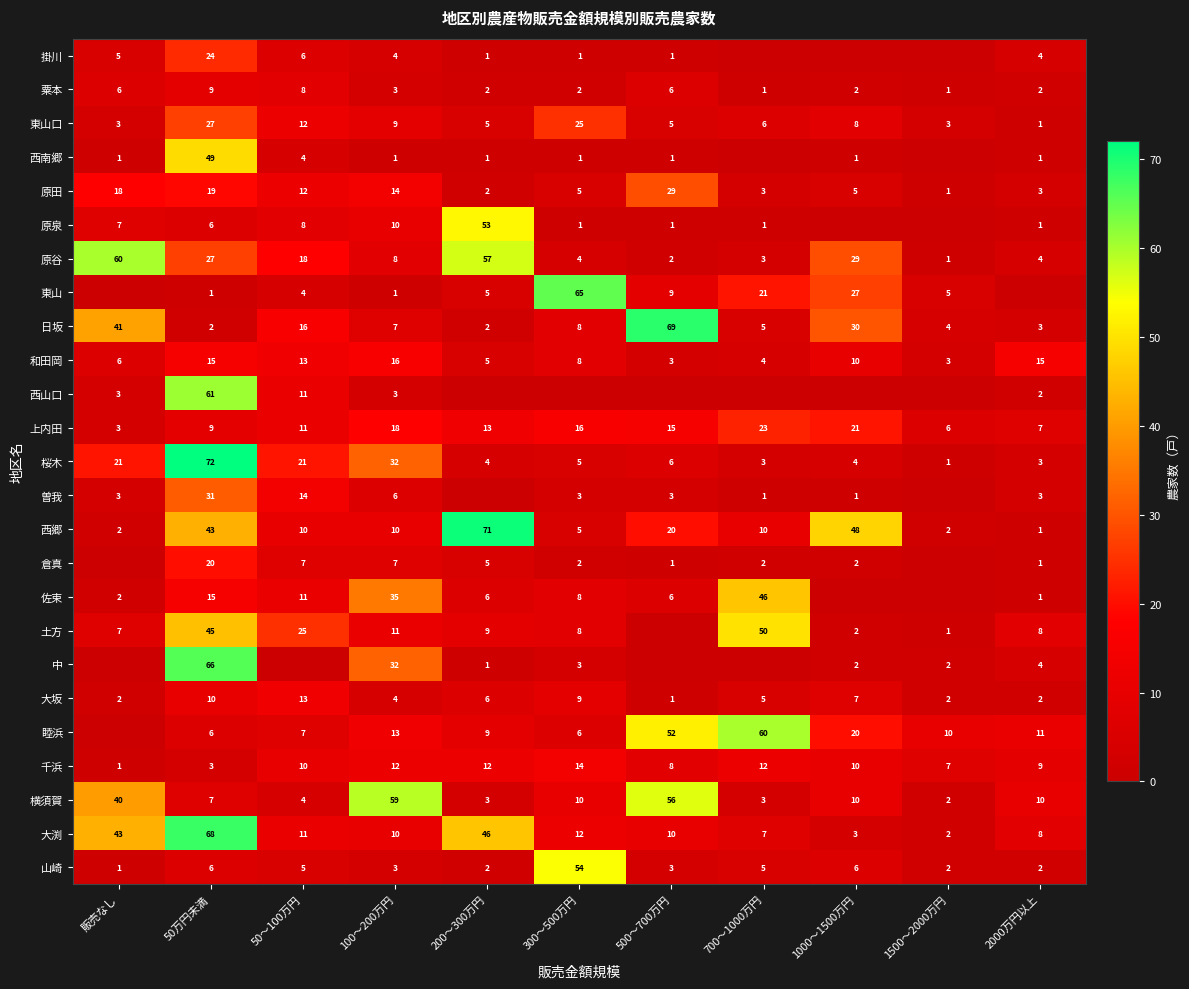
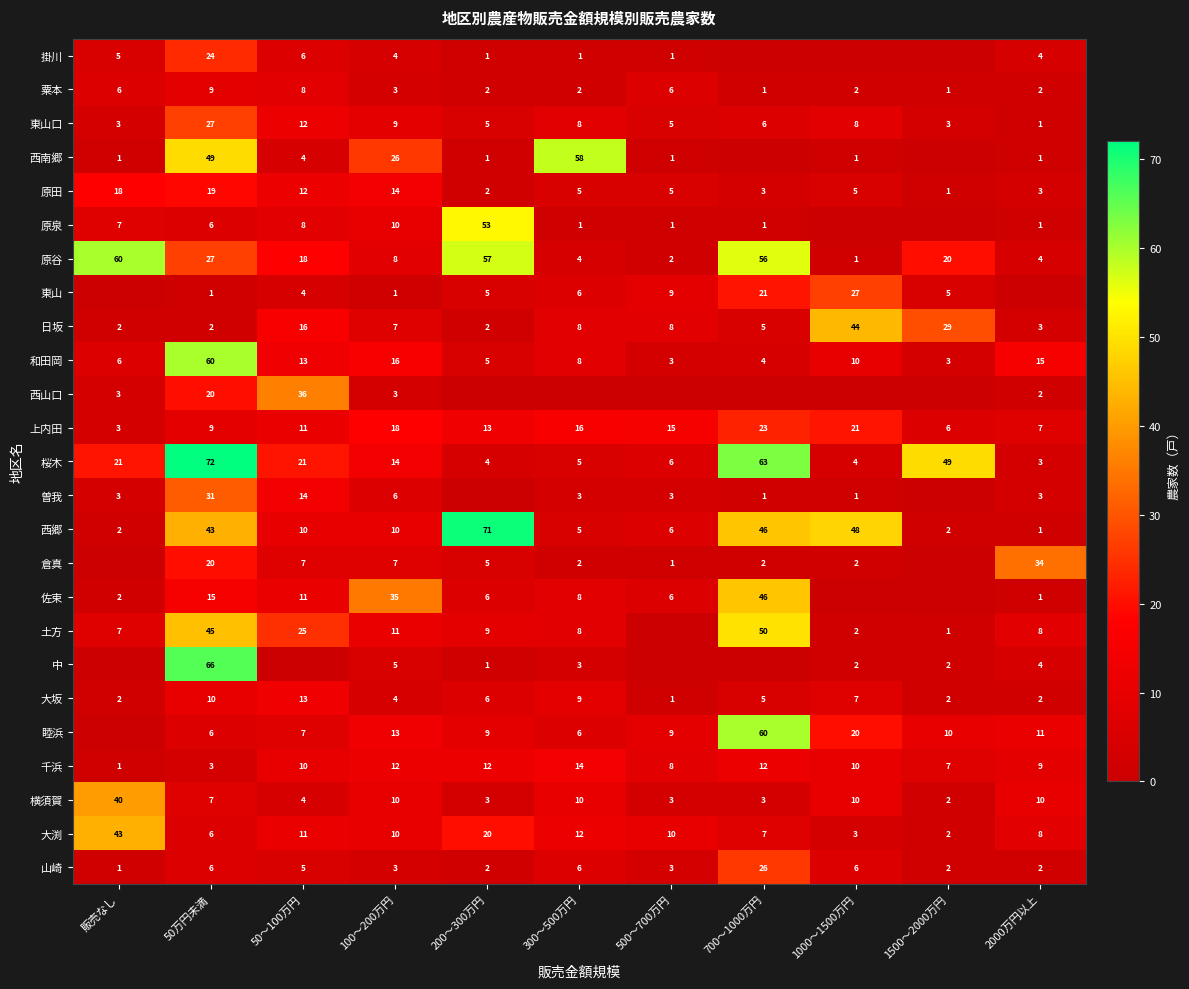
  {
    "東山口": {
      "販売なし": 3,
      "50万円未満": 27,
      "50～100万円": 12,
      "100～200万円": 9,
      "200～300万円": 5,
-     "300～500万円": 25,
+     "300～500万円": 8,
      "500～700万円": 5,
      "700～1000万円": 6,
      "1000～1500万円": 8,
      "1500～2000万円": 3,
      "2000万円以上": 1
    },
    "西南郷": {
      "販売なし": 1,
      "50万円未満": 49,
      "50～100万円": 4,
-     "100～200万円": 1,
+     "100～200万円": 26,
      "200～300万円": 1,
-     "300～500万円": 1,
+     "300～500万円": 58,
      "500～700万円": 1,
      "1000～1500万円": 1,
      "2000万円以上": 1
    },
    "原田": {
      "販売なし": 18,
      "50万円未満": 19,
      "50～100万円": 12,
      "100～200万円": 14,
      "200～300万円": 2,
      "300～500万円": 5,
-     "500～700万円": 29,
+     "500～700万円": 5,
      "700～1000万円": 3,
      "1000～1500万円": 5,
      "1500～2000万円": 1,
      "2000万円以上": 3
    },
    "原谷": {
      "販売なし": 60,
      "50万円未満": 27,
      "50～100万円": 18,
      "100～200万円": 8,
      "200～300万円": 57,
      "300～500万円": 4,
      "500～700万円": 2,
-     "700～1000万円": 3,
-     "1000～1500万円": 29,
-     "1500～2000万円": 1,
+     "700～1000万円": 56,
+     "1000～1500万円": 1,
+     "1500～2000万円": 20,
      "2000万円以上": 4
    },
    "東山": {
      "50万円未満": 1,
      "50～100万円": 4,
      "100～200万円": 1,
      "200～300万円": 5,
-     "300～500万円": 65,
+     "300～500万円": 6,
      "500～700万円": 9,
      "700～1000万円": 21,
      "1000～1500万円": 27,
      "1500～2000万円": 5
    },
    "日坂": {
-     "販売なし": 41,
+     "販売なし": 2,
      "50万円未満": 2,
      "50～100万円": 16,
      "100～200万円": 7,
      "200～300万円": 2,
      "300～500万円": 8,
-     "500～700万円": 69,
+     "500～700万円": 8,
      "700～1000万円": 5,
-     "1000～1500万円": 30,
-     "1500～2000万円": 4,
+     "1000～1500万円": 44,
+     "1500～2000万円": 29,
      "2000万円以上": 3
    },
    "和田岡": {
      "販売なし": 6,
-     "50万円未満": 15,
+     "50万円未満": 60,
      "50～100万円": 13,
      "100～200万円": 16,
      "200～300万円": 5,
      "300～500万円": 8,
      "500～700万円": 3,
      "700～1000万円": 4,
      "1000～1500万円": 10,
      "1500～2000万円": 3,
      "2000万円以上": 15
    },
    "西山口": {
      "販売なし": 3,
-     "50万円未満": 61,
-     "50～100万円": 11,
+     "50万円未満": 20,
+     "50～100万円": 36,
      "100～200万円": 3,
      "2000万円以上": 2
    },
    "桜木": {
      "販売なし": 21,
      "50万円未満": 72,
      "50～100万円": 21,
-     "100～200万円": 32,
+     "100～200万円": 14,
      "200～300万円": 4,
      "300～500万円": 5,
      "500～700万円": 6,
-     "700～1000万円": 3,
+     "700～1000万円": 63,
      "1000～1500万円": 4,
-     "1500～2000万円": 1,
+     "1500～2000万円": 49,
      "2000万円以上": 3
    },
    "西郷": {
      "販売なし": 2,
      "50万円未満": 43,
      "50～100万円": 10,
      "100～200万円": 10,
      "200～300万円": 71,
      "300～500万円": 5,
-     "500～700万円": 20,
-     "700～1000万円": 10,
+     "500～700万円": 6,
+     "700～1000万円": 46,
      "1000～1500万円": 48,
      "1500～2000万円": 2,
      "2000万円以上": 1
    },
    "倉真": {
      "50万円未満": 20,
      "50～100万円": 7,
      "100～200万円": 7,
      "200～300万円": 5,
      "300～500万円": 2,
      "500～700万円": 1,
      "700～1000万円": 2,
      "1000～1500万円": 2,
-     "2000万円以上": 1
+     "2000万円以上": 34
    },
    "中": {
      "50万円未満": 66,
-     "100～200万円": 32,
+     "100～200万円": 5,
      "200～300万円": 1,
      "300～500万円": 3,
      "1000～1500万円": 2,
      "1500～2000万円": 2,
      "2000万円以上": 4
    },
    "睦浜": {
      "50万円未満": 6,
      "50～100万円": 7,
      "100～200万円": 13,
      "200～300万円": 9,
      "300～500万円": 6,
-     "500～700万円": 52,
+     "500～700万円": 9,
      "700～1000万円": 60,
      "1000～1500万円": 20,
      "1500～2000万円": 10,
      "2000万円以上": 11
    },
    "横須賀": {
      "販売なし": 40,
      "50万円未満": 7,
      "50～100万円": 4,
-     "100～200万円": 59,
+     "100～200万円": 10,
      "200～300万円": 3,
      "300～500万円": 10,
-     "500～700万円": 56,
+     "500～700万円": 3,
      "700～1000万円": 3,
      "1000～1500万円": 10,
      "1500～2000万円": 2,
      "2000万円以上": 10
    },
    "大渕": {
      "販売なし": 43,
-     "50万円未満": 68,
+     "50万円未満": 6,
      "50～100万円": 11,
      "100～200万円": 10,
-     "200～300万円": 46,
+     "200～300万円": 20,
      "300～500万円": 12,
      "500～700万円": 10,
      "700～1000万円": 7,
      "1000～1500万円": 3,
      "1500～2000万円": 2,
      "2000万円以上": 8
    },
    "山崎": {
      "販売なし": 1,
      "50万円未満": 6,
      "50～100万円": 5,
      "100～200万円": 3,
      "200～300万円": 2,
-     "300～500万円": 54,
+     "300～500万円": 6,
      "500～700万円": 3,
-     "700～1000万円": 5,
+     "700～1000万円": 26,
      "1000～1500万円": 6,
      "1500～2000万円": 2,
      "2000万円以上": 2
    }
  }
